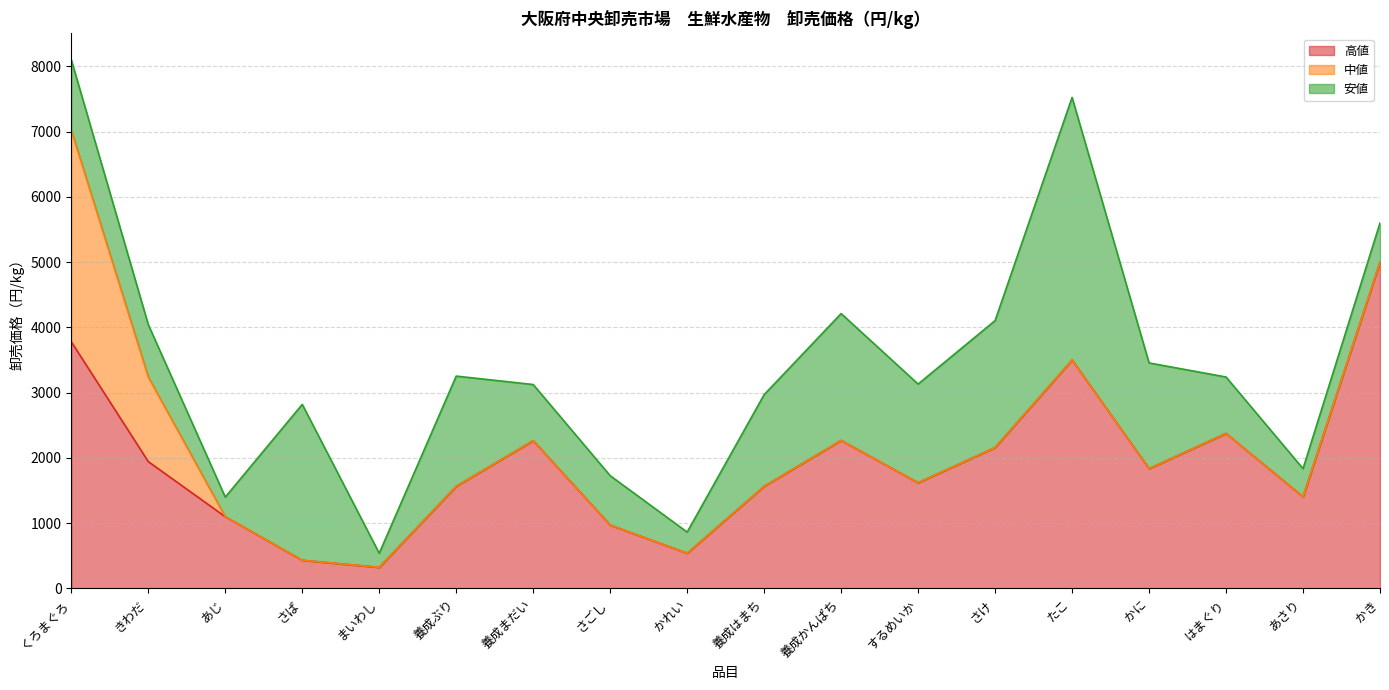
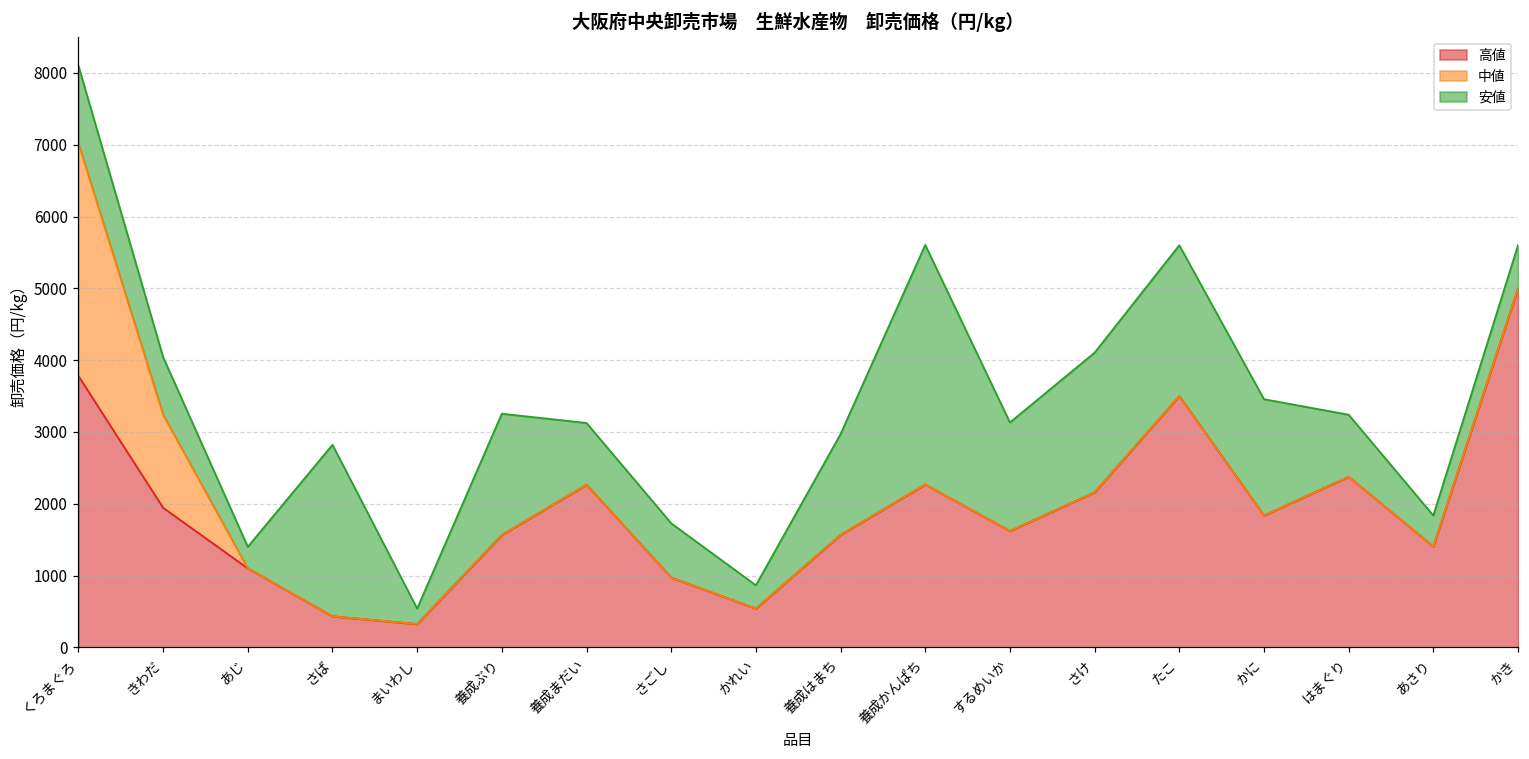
  {
    "高値": {
      "くろまぐろ": 3800,
      "きわだ": 1900
    },
    "中値": {
      "くろまぐろ": 3200,
      "きわだ": 1300
    },
    "安値": {
      "くろまぐろ": 1100,
      "きわだ": 800,
      "あじ": 300,
      "さば": 2400,
      "まいわし": 200,
      "養成ぶり": 1700,
      "養成まだい": 900,
      "さごし": 800,
      "かれい": 300,
      "養成はまち": 1400,
-     "養成かんぱち": 1900,
+     "養成かんぱち": 3300,
      "するめいか": 1500,
      "さけ": 1900,
-     "たこ": 4000,
+     "たこ": 2100,
      "かに": 1600,
      "はまぐり": 900,
      "あさり": 400,
      "かき": 600
    }
  }
